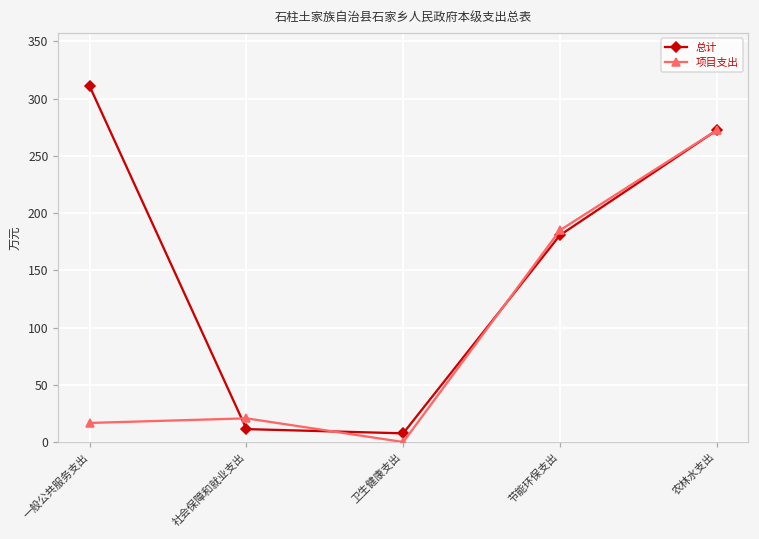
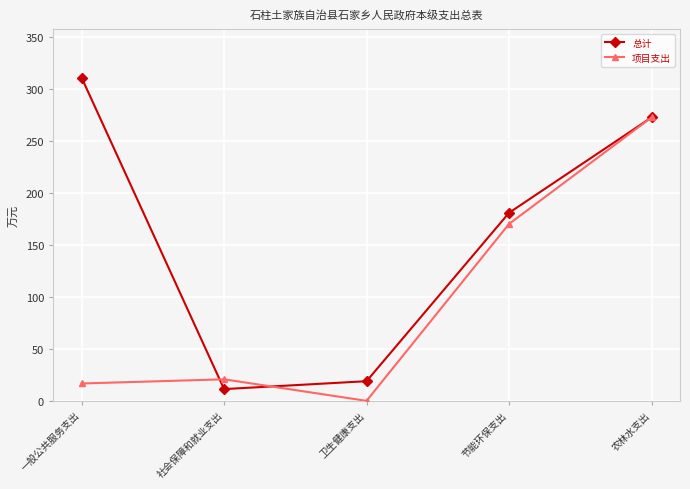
  {
    "总计": {
      "一般公共服务支出": 311,
      "社会保障和就业支出": 11,
-     "卫生健康支出": 8,
+     "卫生健康支出": 19,
      "节能环保支出": 181
    },
    "项目支出": {
      "一般公共服务支出": 17,
      "社会保障和就业支出": 21,
      "卫生健康支出": 0,
-     "节能环保支出": 185
+     "节能环保支出": 170
    }
  }
